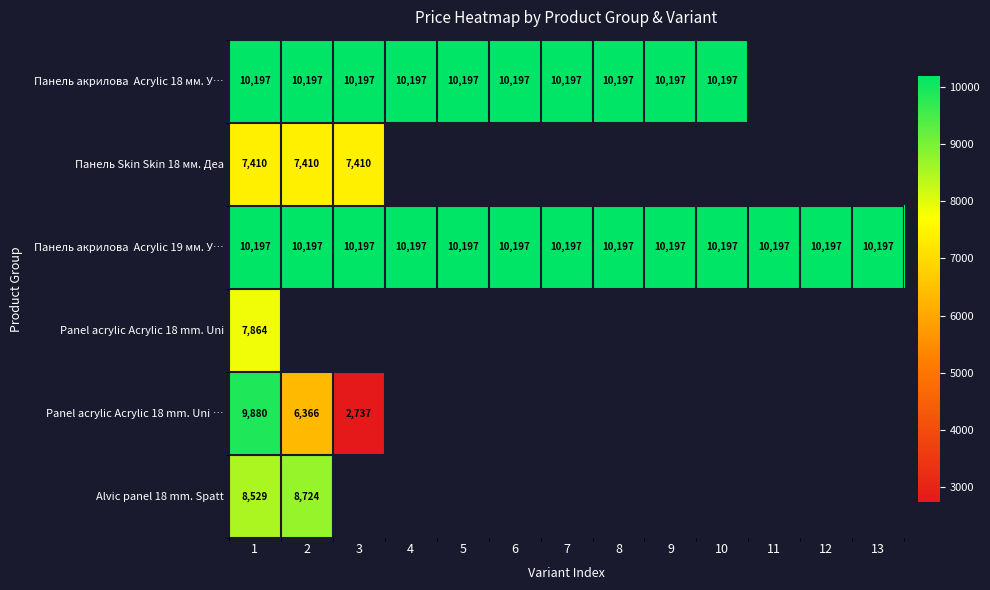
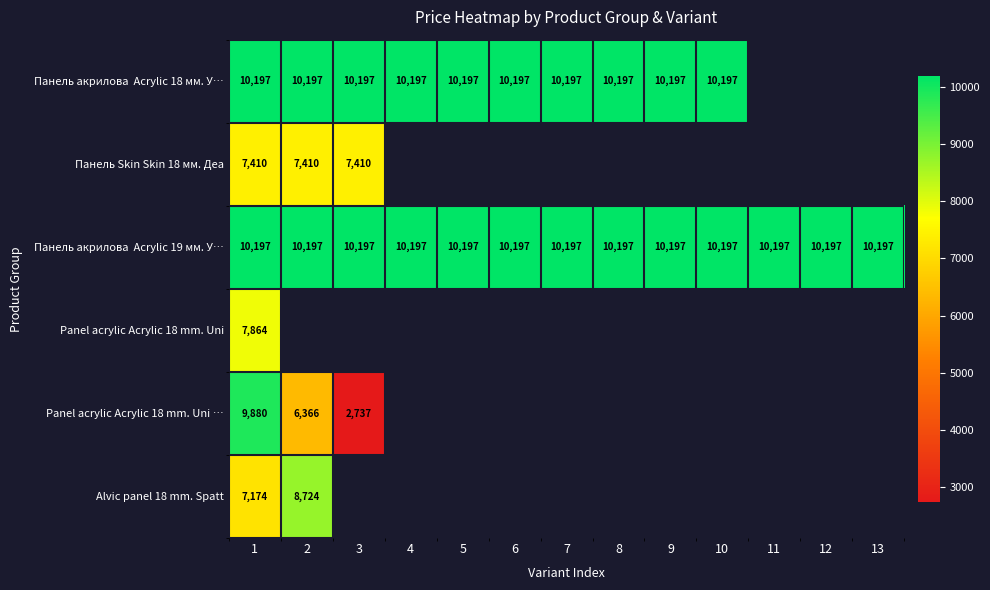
  {
    "Панель акрилова Acrylic 18 мм. У…": {
      "1": "10,197",
      "2": "10,197",
      "3": "10,197",
      "4": "10,197",
      "5": "10,197",
      "6": "10,197",
      "7": "10,197",
      "8": "10,197",
      "9": "10,197",
      "10": "10,197"
    },
    "Панель Skin Skin 18 мм. Деа": {
      "1": "7,410",
      "2": "7,410",
      "3": "7,410"
    },
    "Панель акрилова Acrylic 19 мм. У…": {
      "1": "10,197",
      "2": "10,197",
      "3": "10,197",
      "4": "10,197",
      "5": "10,197",
      "6": "10,197",
      "7": "10,197",
      "8": "10,197",
      "9": "10,197",
      "10": "10,197",
      "11": "10,197",
      "12": "10,197",
      "13": "10,197"
    },
    "Panel acrylic Acrylic 18 mm. Uni": {
      "1": "7,864"
    },
    "Panel acrylic Acrylic 18 mm. Uni …": {
      "1": "9,880",
      "2": "6,366",
      "3": "2,737"
    },
    "Alvic panel 18 mm. Spatt": {
-     "1": "8,529",
+     "1": "7,174",
      "2": "8,724"
    }
  }
